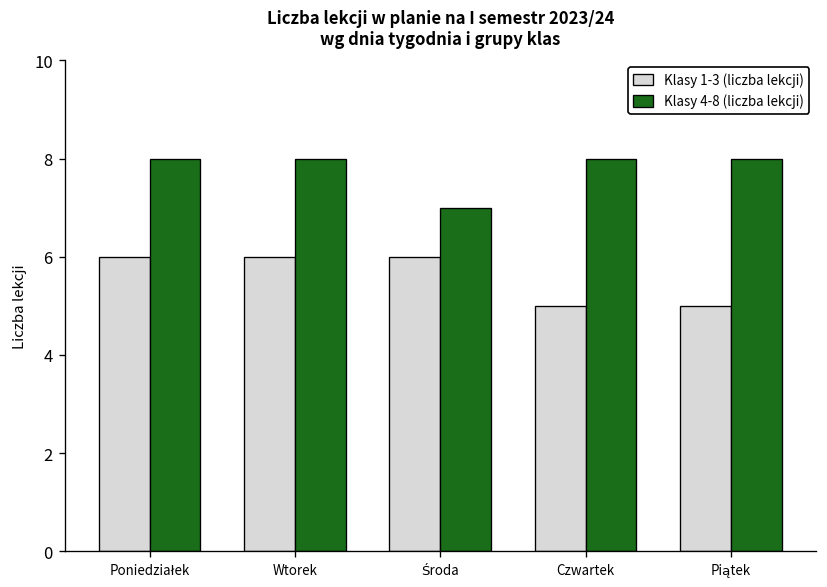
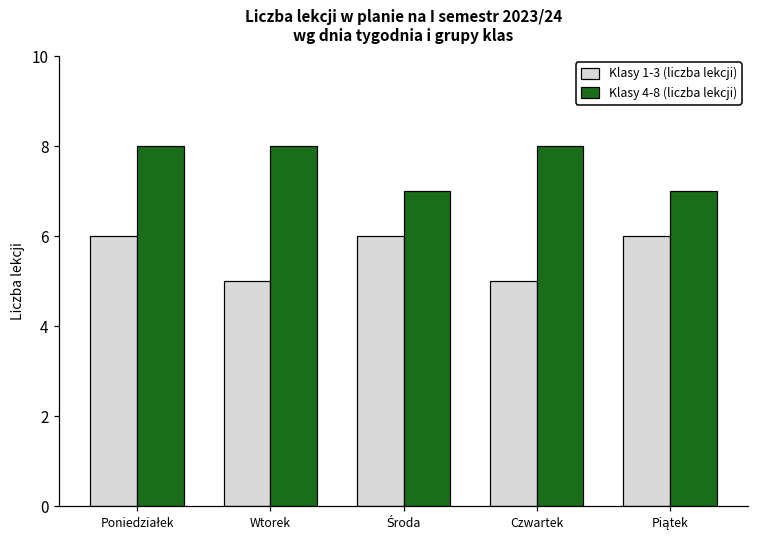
  {
    "Klasy 1-3 (liczba lekcji)": {
      "Poniedziałek": 6,
-     "Wtorek": 6,
+     "Wtorek": 5,
      "Środa": 6,
      "Czwartek": 5,
-     "Piątek": 5
+     "Piątek": 6
    },
    "Klasy 4-8 (liczba lekcji)": {
      "Poniedziałek": 8,
      "Wtorek": 8,
      "Środa": 7,
      "Czwartek": 8,
-     "Piątek": 8
+     "Piątek": 7
    }
  }
